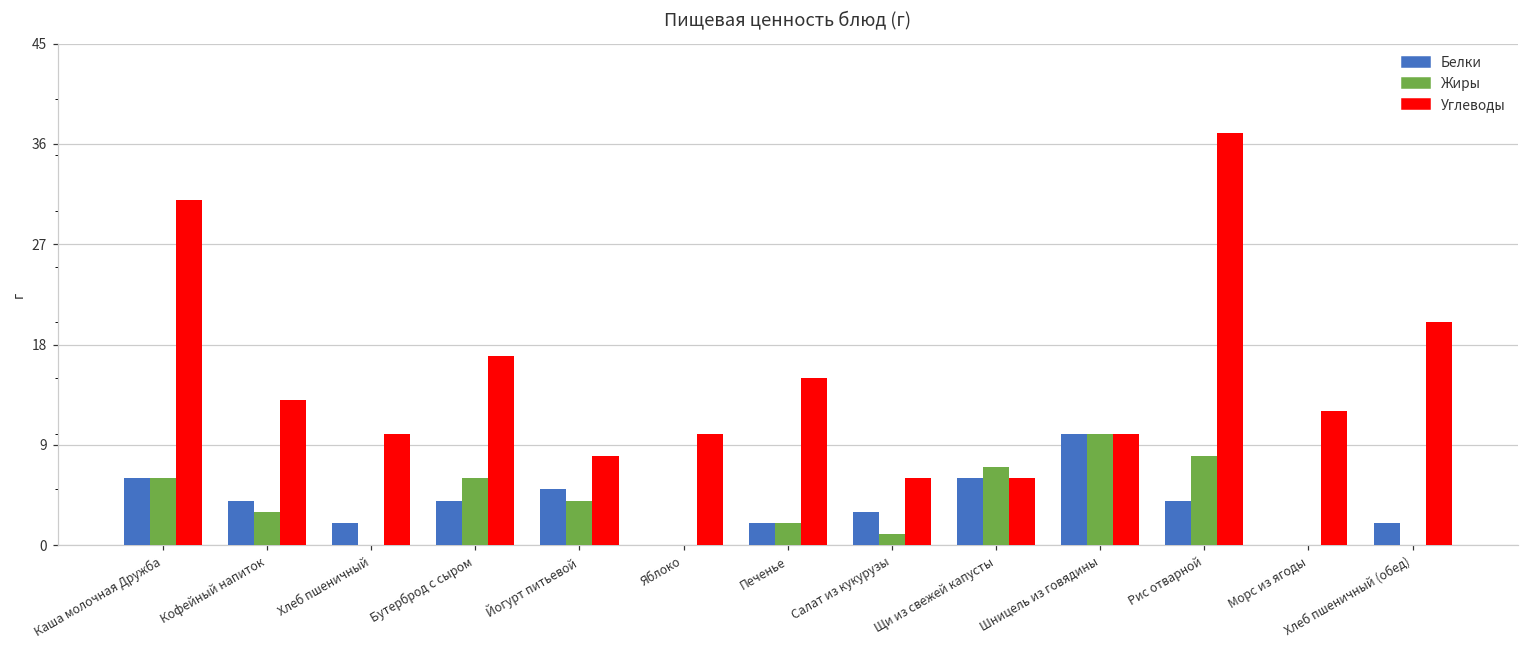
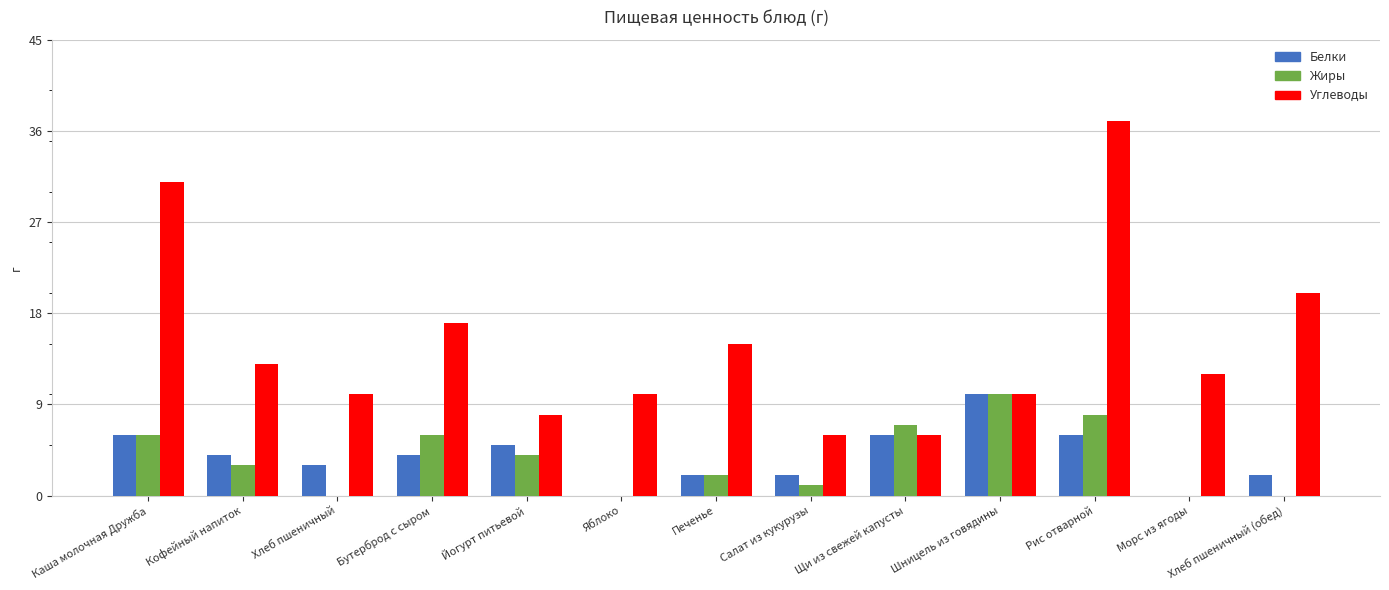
  {
    "Белки": {
      "Каша молочная Дружба": 6,
      "Кофейный напиток": 4,
-     "Хлеб пшеничный": 2,
+     "Хлеб пшеничный": 3,
      "Бутерброд с сыром": 4,
      "Йогурт питьевой": 5,
      "Яблоко": 0,
      "Печенье": 2,
-     "Салат из кукурузы": 3,
+     "Салат из кукурузы": 2,
      "Щи из свежей капусты": 6,
      "Шницель из говядины": 10,
-     "Рис отварной": 4,
+     "Рис отварной": 6,
      "Морс из ягоды": 0,
      "Хлеб пшеничный (обед)": 2
    },
    "Жиры": {
      "Каша молочная Дружба": 6,
      "Кофейный напиток": 3,
      "Хлеб пшеничный": 0,
      "Бутерброд с сыром": 6,
      "Йогурт питьевой": 4,
      "Яблоко": 0,
      "Печенье": 2,
      "Салат из кукурузы": 1,
      "Щи из свежей капусты": 7,
      "Шницель из говядины": 10,
      "Рис отварной": 8,
      "Морс из ягоды": 0,
      "Хлеб пшеничный (обед)": 0
    },
    "Углеводы": {
      "Каша молочная Дружба": 31,
      "Кофейный напиток": 13,
      "Хлеб пшеничный": 10,
      "Бутерброд с сыром": 17,
      "Йогурт питьевой": 8,
      "Яблоко": 10,
      "Печенье": 15,
      "Салат из кукурузы": 6,
      "Щи из свежей капусты": 6,
      "Шницель из говядины": 10,
      "Рис отварной": 37,
      "Морс из ягоды": 12,
      "Хлеб пшеничный (обед)": 20
    }
  }
